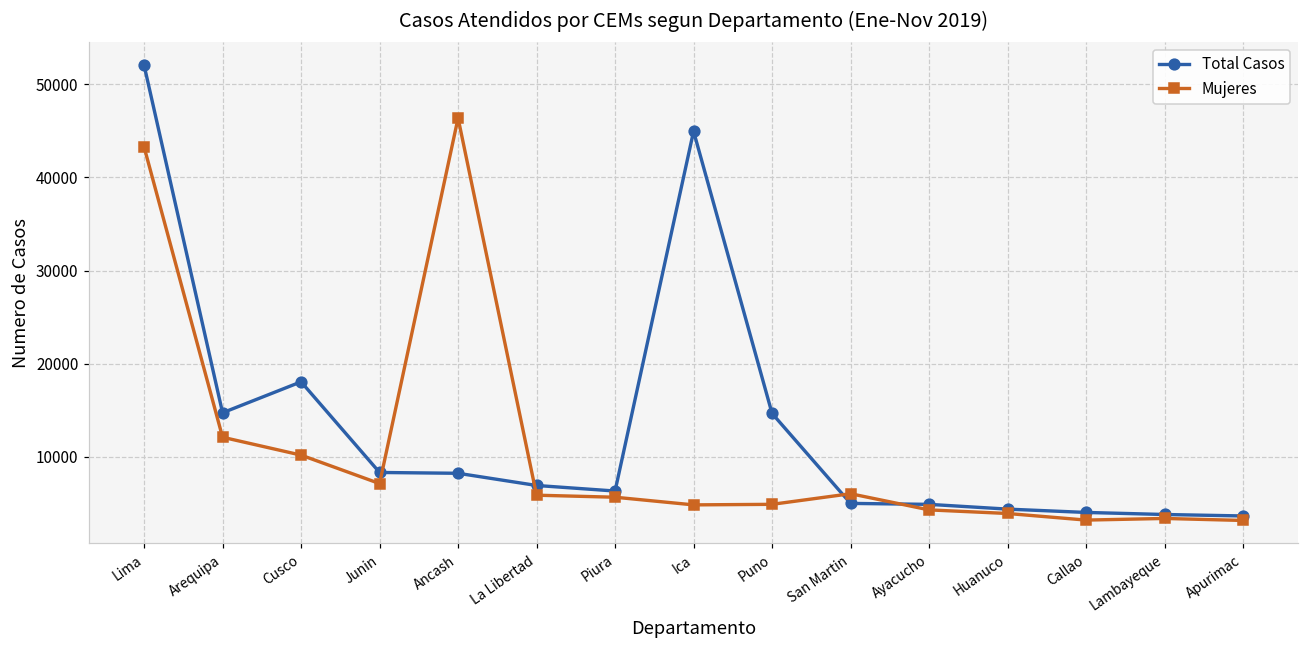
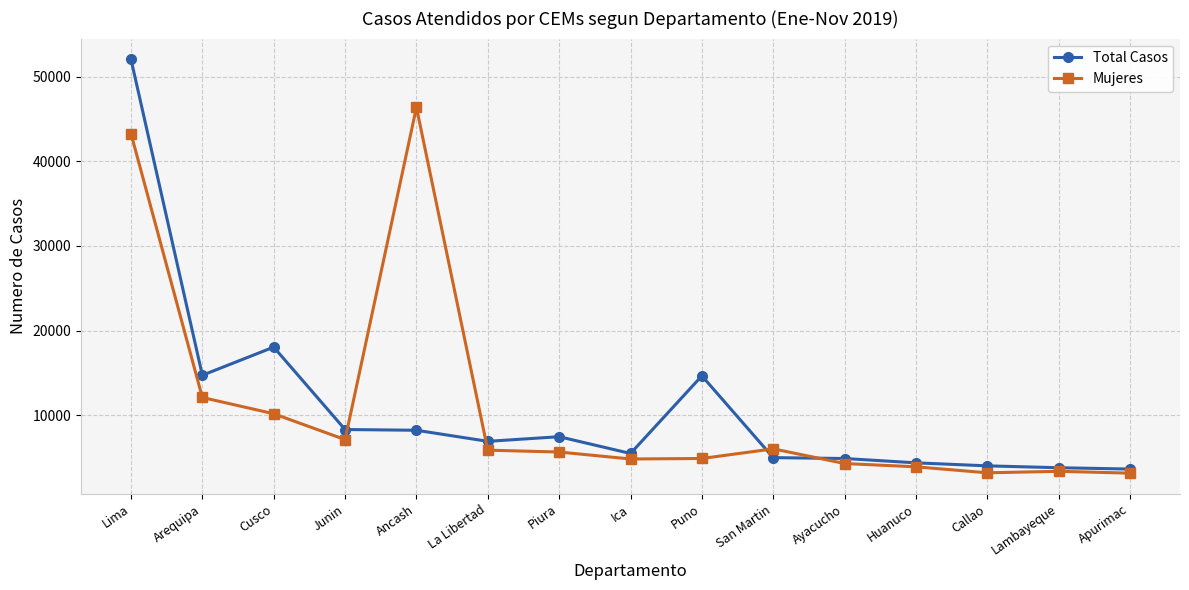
  {
    "Total Casos": {
      "Lima": 52000,
      "Arequipa": 15000,
      "Cusco": 18000,
      "Junin": 8000,
      "Ancash": 8000,
      "La Libertad": 7000,
-     "Piura": 6000,
-     "Ica": 45000,
+     "Piura": 7000,
+     "Ica": 6000,
      "Puno": 15000,
      "San Martin": 5000,
      "Ayacucho": 5000,
      "Huanuco": 4000,
      "Callao": 4000,
      "Lambayeque": 4000,
      "Apurimac": 4000
    },
    "Mujeres": {
      "Lima": 43000,
      "Arequipa": 12000,
      "Cusco": 10000,
      "Junin": 7000,
      "Ancash": 46000,
      "La Libertad": 6000,
      "Piura": 6000,
      "Ica": 5000,
      "Puno": 5000,
      "San Martin": 6000,
      "Ayacucho": 4000,
      "Huanuco": 4000,
      "Callao": 3000,
      "Lambayeque": 3000,
      "Apurimac": 3000
    }
  }
